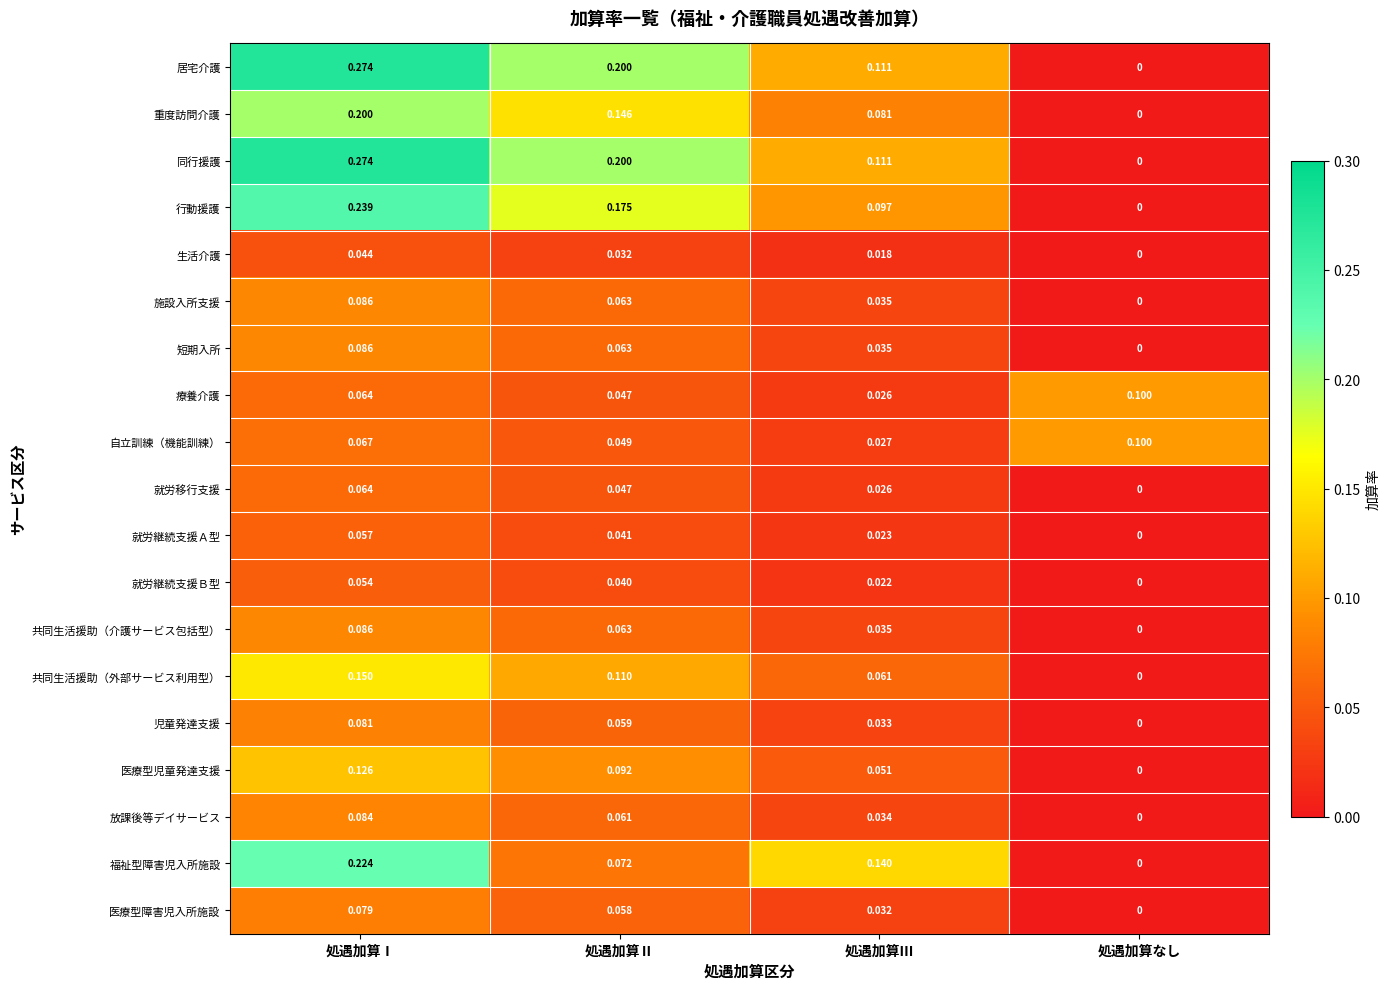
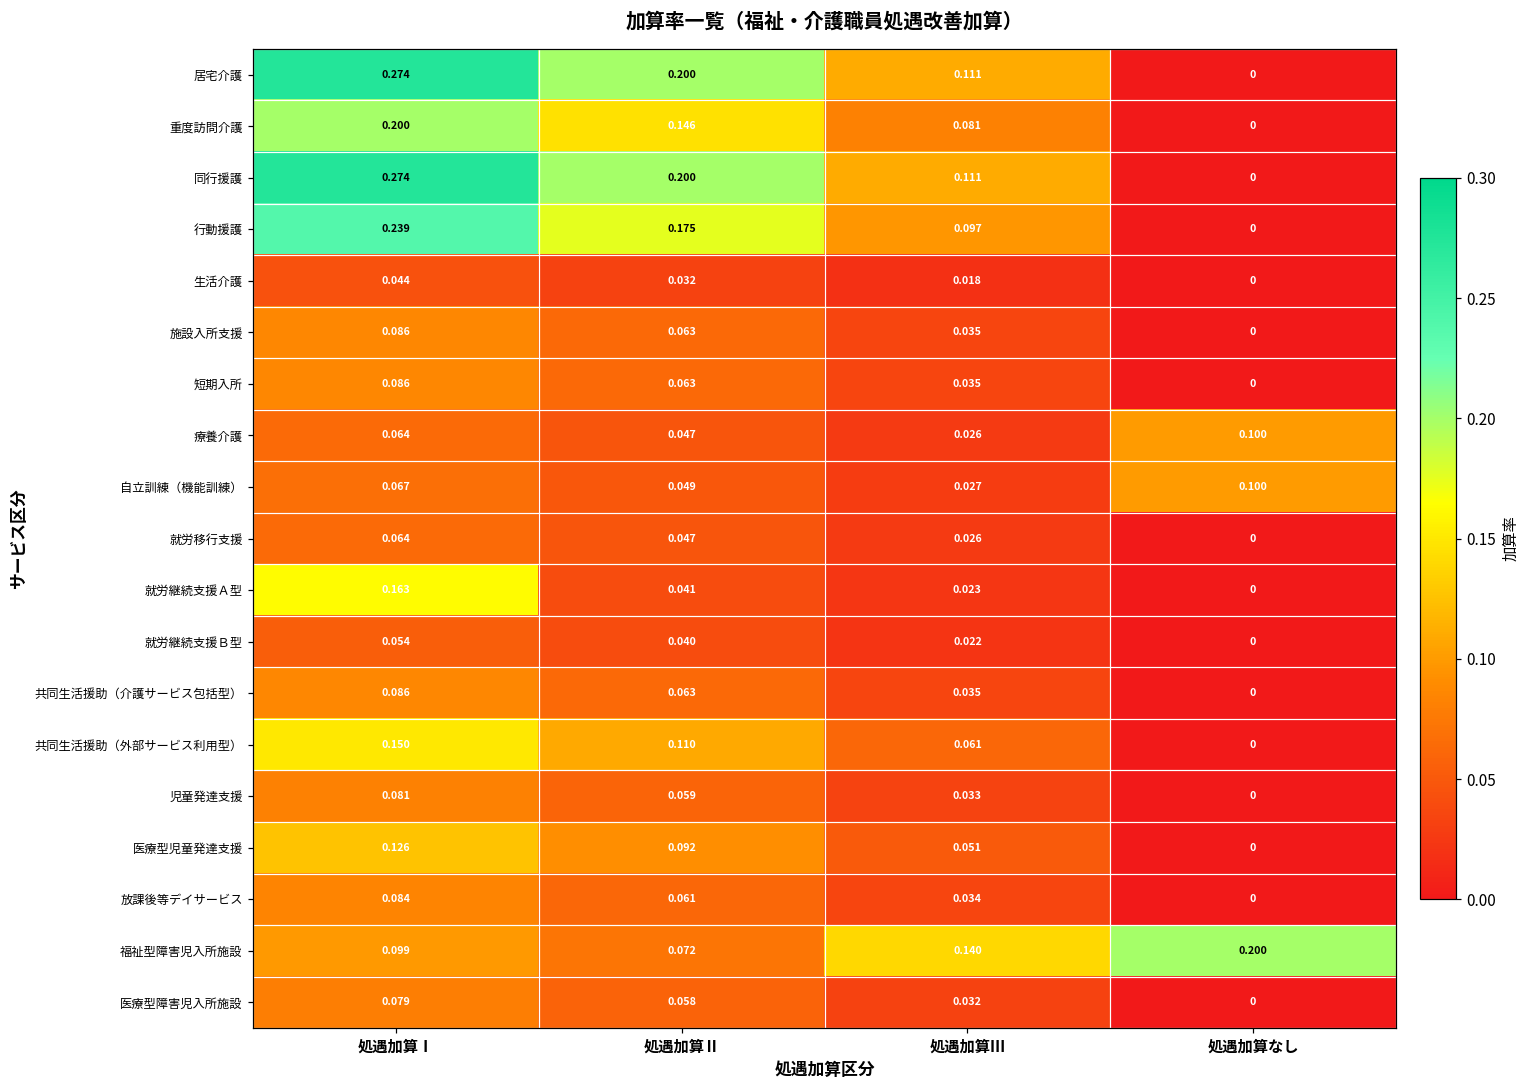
  {
    "居宅介護": {
      "処遇加算Ⅰ": 0.274,
      "処遇加算Ⅱ": 0.200,
      "処遇加算Ⅲ": 0.111,
      "処遇加算なし": 0
    },
    "重度訪問介護": {
      "処遇加算Ⅰ": 0.200,
      "処遇加算Ⅱ": 0.146,
      "処遇加算Ⅲ": 0.081,
      "処遇加算なし": 0
    },
    "同行援護": {
      "処遇加算Ⅰ": 0.274,
      "処遇加算Ⅱ": 0.200,
      "処遇加算Ⅲ": 0.111,
      "処遇加算なし": 0
    },
    "行動援護": {
      "処遇加算Ⅰ": 0.239,
      "処遇加算Ⅱ": 0.175,
      "処遇加算Ⅲ": 0.097,
      "処遇加算なし": 0
    },
    "生活介護": {
      "処遇加算Ⅰ": 0.044,
      "処遇加算Ⅱ": 0.032,
      "処遇加算Ⅲ": 0.018,
      "処遇加算なし": 0
    },
    "施設入所支援": {
      "処遇加算Ⅰ": 0.086,
      "処遇加算Ⅱ": 0.063,
      "処遇加算Ⅲ": 0.035,
      "処遇加算なし": 0
    },
    "短期入所": {
      "処遇加算Ⅰ": 0.086,
      "処遇加算Ⅱ": 0.063,
      "処遇加算Ⅲ": 0.035,
      "処遇加算なし": 0
    },
    "療養介護": {
      "処遇加算Ⅰ": 0.064,
      "処遇加算Ⅱ": 0.047,
      "処遇加算Ⅲ": 0.026,
      "処遇加算なし": 0.100
    },
    "自立訓練（機能訓練）": {
      "処遇加算Ⅰ": 0.067,
      "処遇加算Ⅱ": 0.049,
      "処遇加算Ⅲ": 0.027,
      "処遇加算なし": 0.100
    },
    "就労移行支援": {
      "処遇加算Ⅰ": 0.064,
      "処遇加算Ⅱ": 0.047,
      "処遇加算Ⅲ": 0.026,
      "処遇加算なし": 0
    },
    "就労継続支援Ａ型": {
-     "処遇加算Ⅰ": 0.057,
+     "処遇加算Ⅰ": 0.163,
      "処遇加算Ⅱ": 0.041,
      "処遇加算Ⅲ": 0.023,
      "処遇加算なし": 0
    },
    "就労継続支援Ｂ型": {
      "処遇加算Ⅰ": 0.054,
      "処遇加算Ⅱ": 0.040,
      "処遇加算Ⅲ": 0.022,
      "処遇加算なし": 0
    },
    "共同生活援助（介護サービス包括型）": {
      "処遇加算Ⅰ": 0.086,
      "処遇加算Ⅱ": 0.063,
      "処遇加算Ⅲ": 0.035,
      "処遇加算なし": 0
    },
    "共同生活援助（外部サービス利用型）": {
      "処遇加算Ⅰ": 0.150,
      "処遇加算Ⅱ": 0.110,
      "処遇加算Ⅲ": 0.061,
      "処遇加算なし": 0
    },
    "児童発達支援": {
      "処遇加算Ⅰ": 0.081,
      "処遇加算Ⅱ": 0.059,
      "処遇加算Ⅲ": 0.033,
      "処遇加算なし": 0
    },
    "医療型児童発達支援": {
      "処遇加算Ⅰ": 0.126,
      "処遇加算Ⅱ": 0.092,
      "処遇加算Ⅲ": 0.051,
      "処遇加算なし": 0
    },
    "放課後等デイサービス": {
      "処遇加算Ⅰ": 0.084,
      "処遇加算Ⅱ": 0.061,
      "処遇加算Ⅲ": 0.034,
      "処遇加算なし": 0
    },
    "福祉型障害児入所施設": {
-     "処遇加算Ⅰ": 0.224,
+     "処遇加算Ⅰ": 0.099,
      "処遇加算Ⅱ": 0.072,
      "処遇加算Ⅲ": 0.140,
-     "処遇加算なし": 0
+     "処遇加算なし": 0.200
    },
    "医療型障害児入所施設": {
      "処遇加算Ⅰ": 0.079,
      "処遇加算Ⅱ": 0.058,
      "処遇加算Ⅲ": 0.032,
      "処遇加算なし": 0
    }
  }
